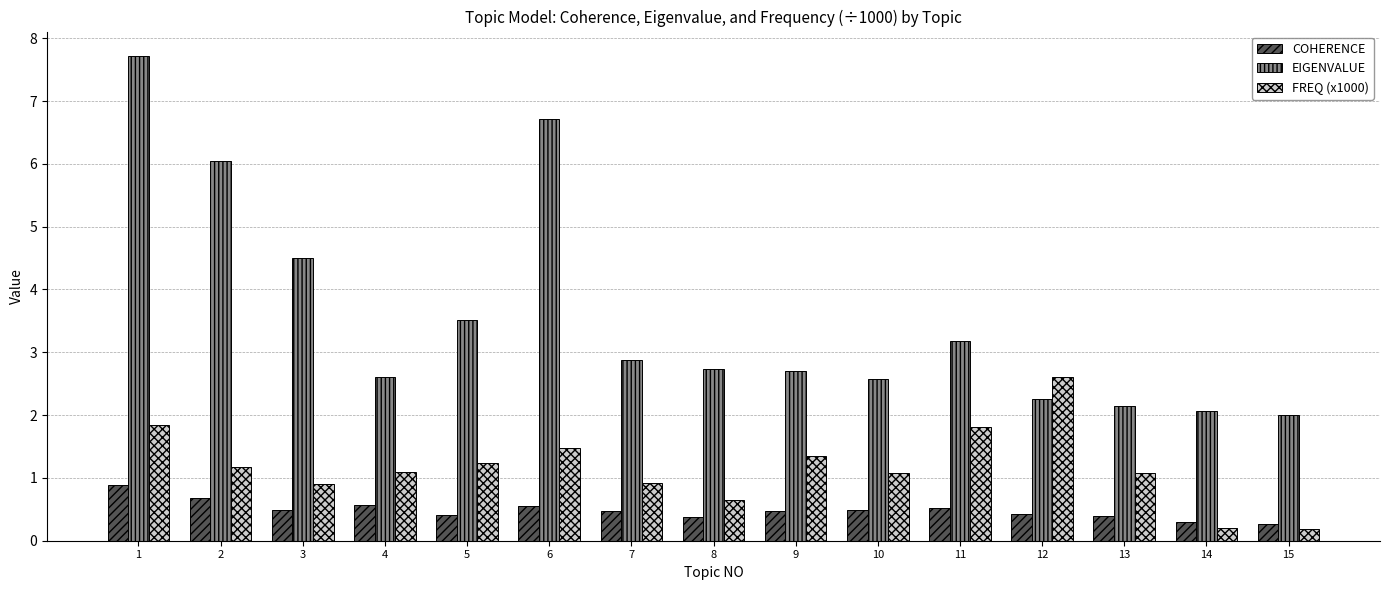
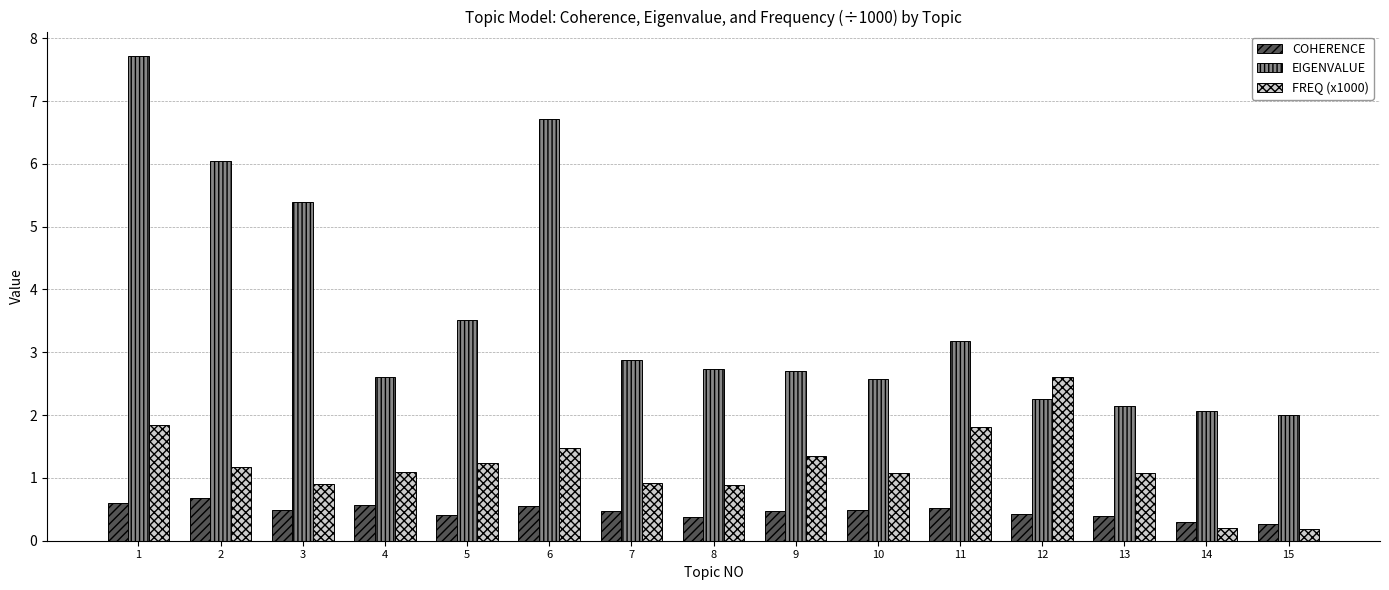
  {
    "COHERENCE": {
-     "1": 0.9,
+     "1": 0.6,
      "2": 0.7,
      "3": 0.5,
      "4": 0.6,
      "5": 0.4,
      "6": 0.5,
      "7": 0.5,
      "8": 0.4,
      "9": 0.5,
      "10": 0.5,
      "11": 0.5,
      "12": 0.4,
      "13": 0.4,
      "14": 0.3,
      "15": 0.3
    },
    "EIGENVALUE": {
      "1": 7.7,
      "2": 6.0,
-     "3": 4.5,
+     "3": 5.4,
      "4": 2.6,
      "5": 3.5,
      "6": 6.7,
      "7": 2.9,
      "8": 2.7,
      "9": 2.7,
      "10": 2.6,
      "11": 3.2,
      "12": 2.3,
      "13": 2.1,
      "14": 2.1,
      "15": 2.0
    },
    "FREQ (x1000)": {
      "1": 1.9,
      "2": 1.2,
      "3": 0.9,
      "4": 1.1,
      "5": 1.2,
      "6": 1.5,
      "7": 0.9,
-     "8": 0.6,
+     "8": 0.9,
      "9": 1.3,
      "10": 1.1,
      "11": 1.8,
      "12": 2.6,
      "13": 1.1,
      "14": 0.2,
      "15": 0.2
    }
  }
